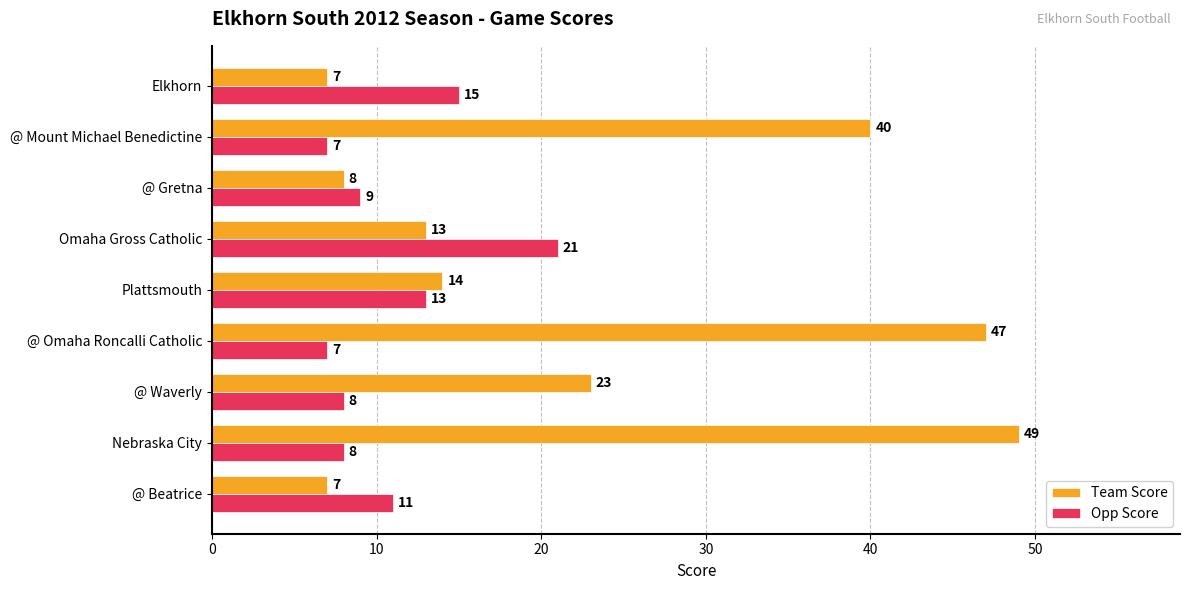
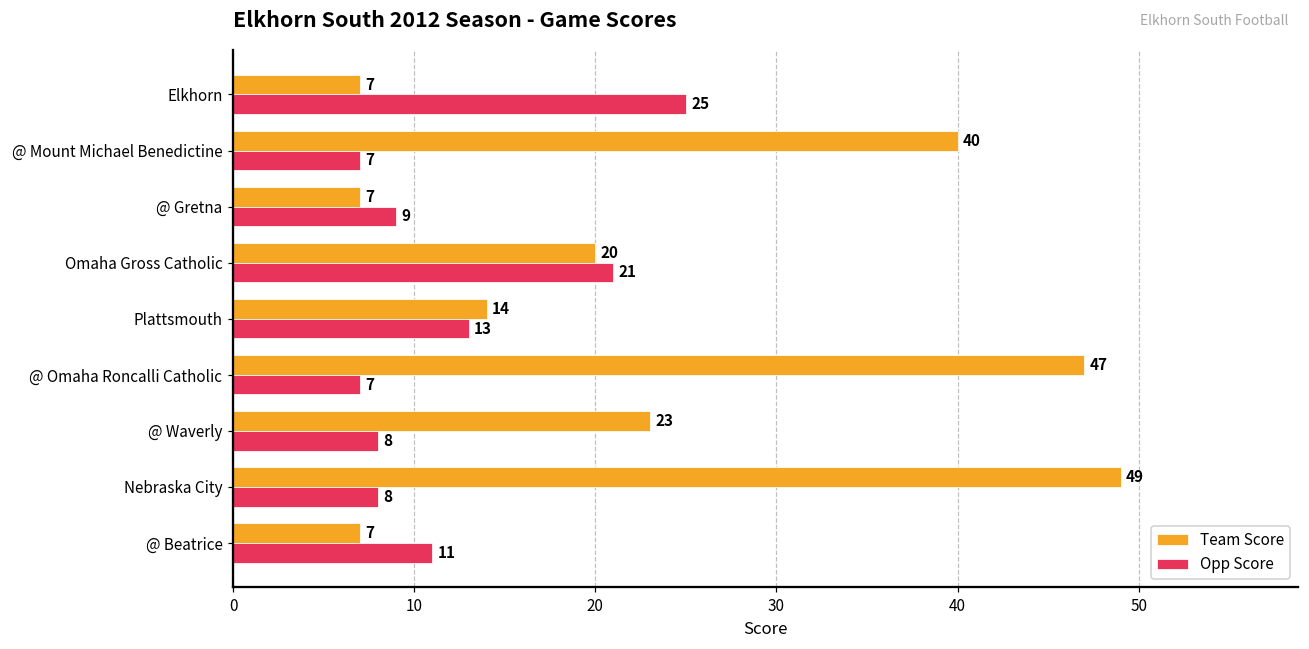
  {
    "Team Score": {
      "Elkhorn": 7,
      "@ Mount Michael Benedictine": 40,
-     "@ Gretna": 8,
-     "Omaha Gross Catholic": 13,
+     "@ Gretna": 7,
+     "Omaha Gross Catholic": 20,
      "Plattsmouth": 14,
      "@ Omaha Roncalli Catholic": 47,
      "@ Waverly": 23,
      "Nebraska City": 49,
      "@ Beatrice": 7
    },
    "Opp Score": {
-     "Elkhorn": 15,
+     "Elkhorn": 25,
      "@ Mount Michael Benedictine": 7,
      "@ Gretna": 9,
      "Omaha Gross Catholic": 21,
      "Plattsmouth": 13,
      "@ Omaha Roncalli Catholic": 7,
      "@ Waverly": 8,
      "Nebraska City": 8,
      "@ Beatrice": 11
    }
  }
